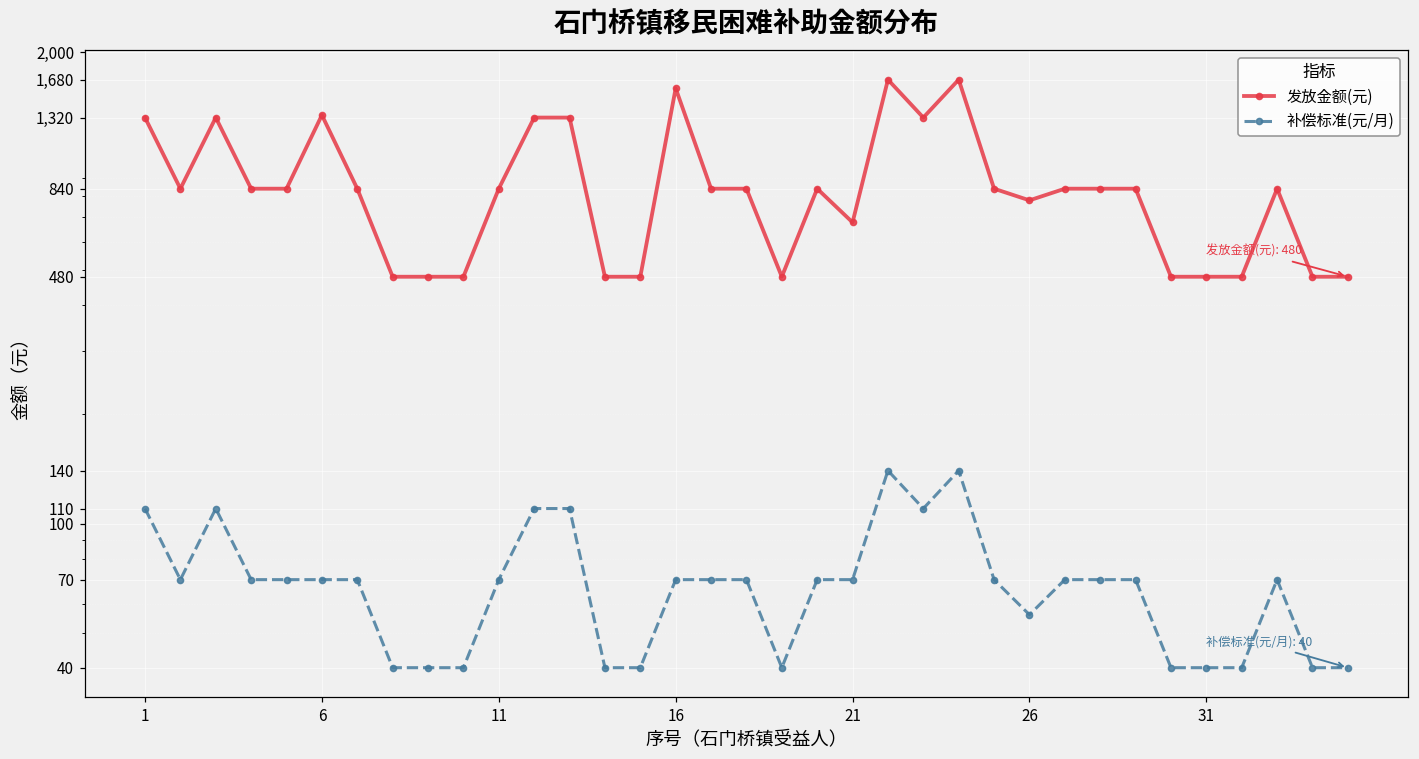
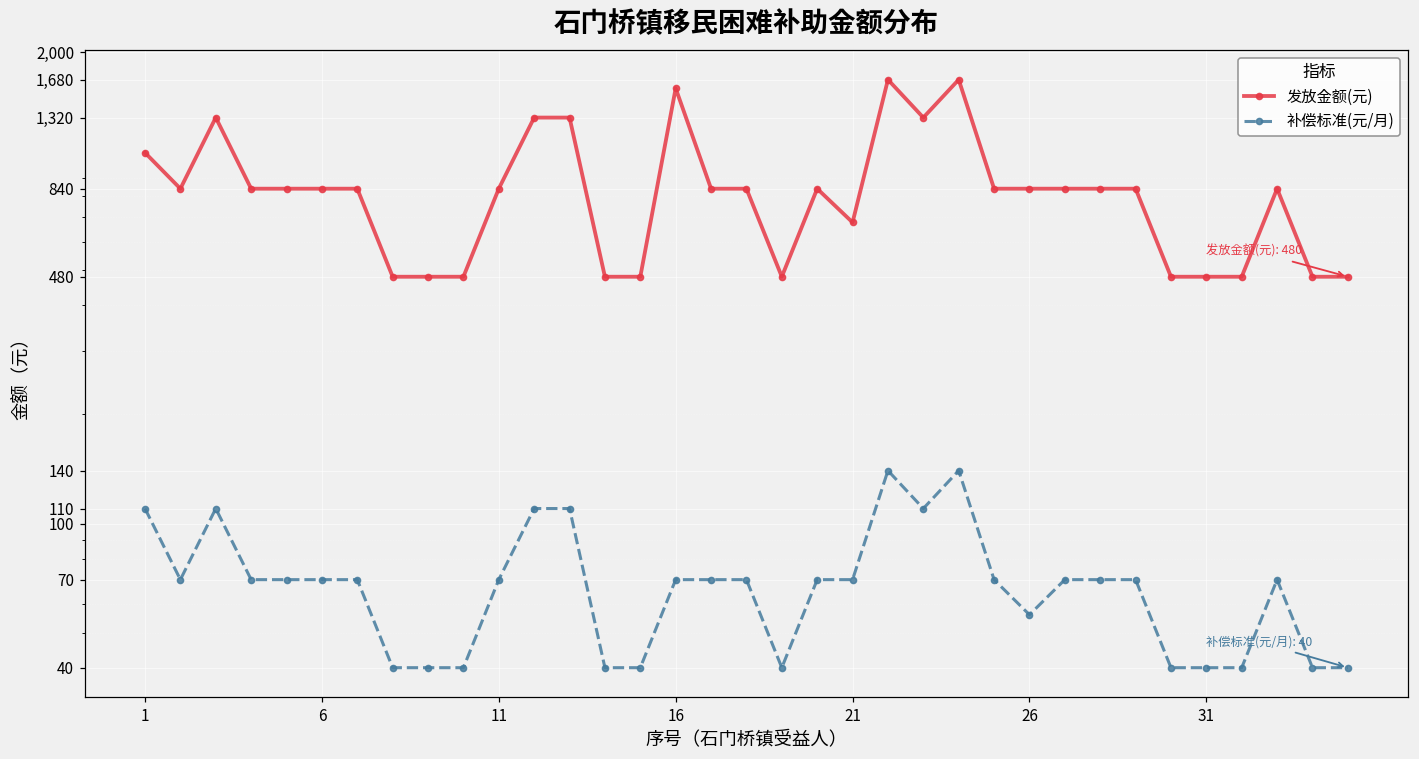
  {
    "发放金额(元)": {
-     "1": "1,320",
-     "6": "1,340",
+     "1": "1,060",
+     "6": "840",
      "11": "840",
      "16": "1,600",
      "21": "680",
-     "26": "780"
+     "26": "840"
    },
    "补偿标准(元/月)": {
      "1": "110",
      "6": "70",
      "11": "70",
      "16": "70",
      "21": "70",
      "26": "56"
    }
  }
